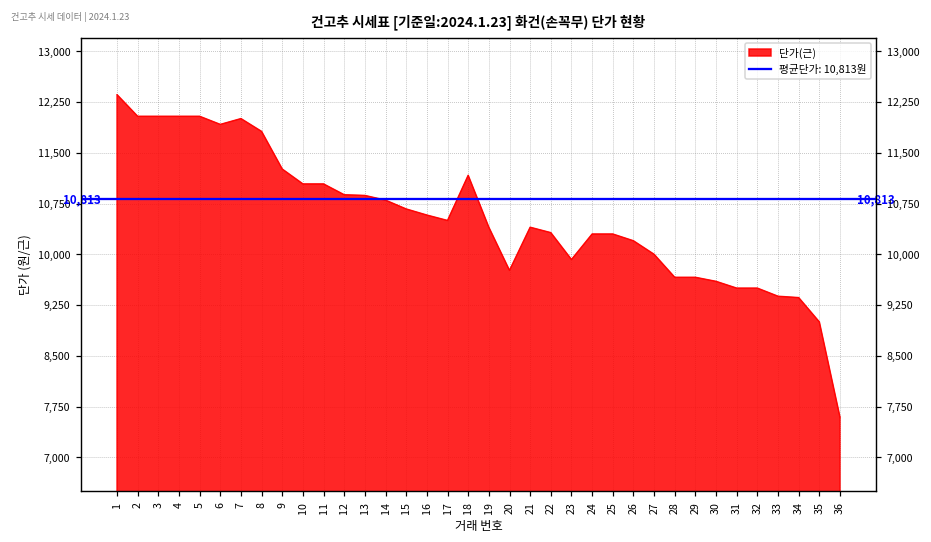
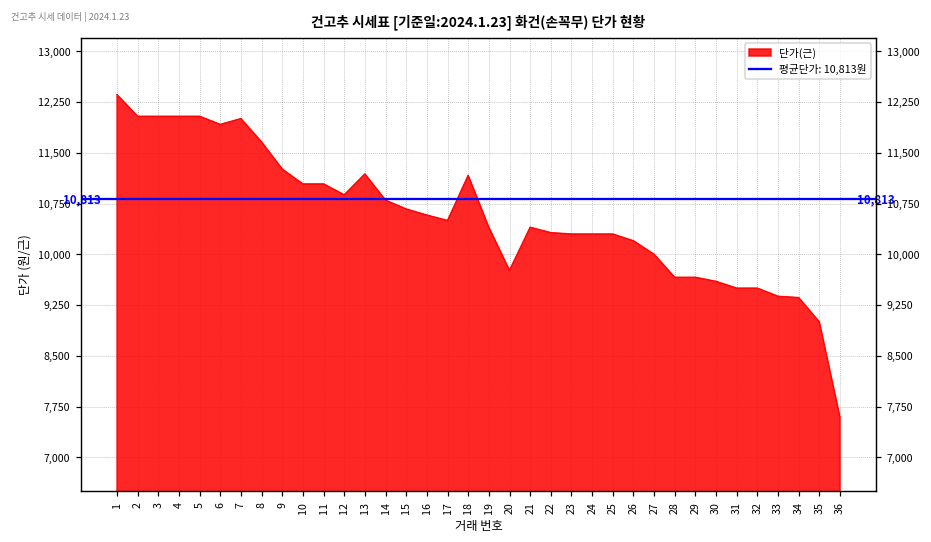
  {
    "1": "12,400",
    "2": "12,000",
    "3": "12,000",
    "4": "12,000",
    "5": "12,000",
    "6": "11,900",
    "7": "12,000",
-   "8": "11,800",
+   "8": "11,700",
    "9": "11,300",
    "10": "11,000",
    "11": "11,000",
    "12": "10,900",
-   "13": "10,900",
+   "13": "11,200",
    "14": "10,800",
    "15": "10,700",
    "16": "10,600",
    "17": "10,500",
    "18": "11,200",
    "19": "10,400",
    "20": "9,800",
    "21": "10,400",
    "22": "10,300",
-   "23": "9,900",
+   "23": "10,300",
    "24": "10,300",
    "25": "10,300",
    "26": "10,200",
    "27": "10,000",
    "28": "9,700",
    "29": "9,700",
    "30": "9,600",
    "31": "9,500",
    "32": "9,500",
    "33": "9,400",
    "34": "9,400",
    "35": "9,000",
    "36": "7,600"
  }
